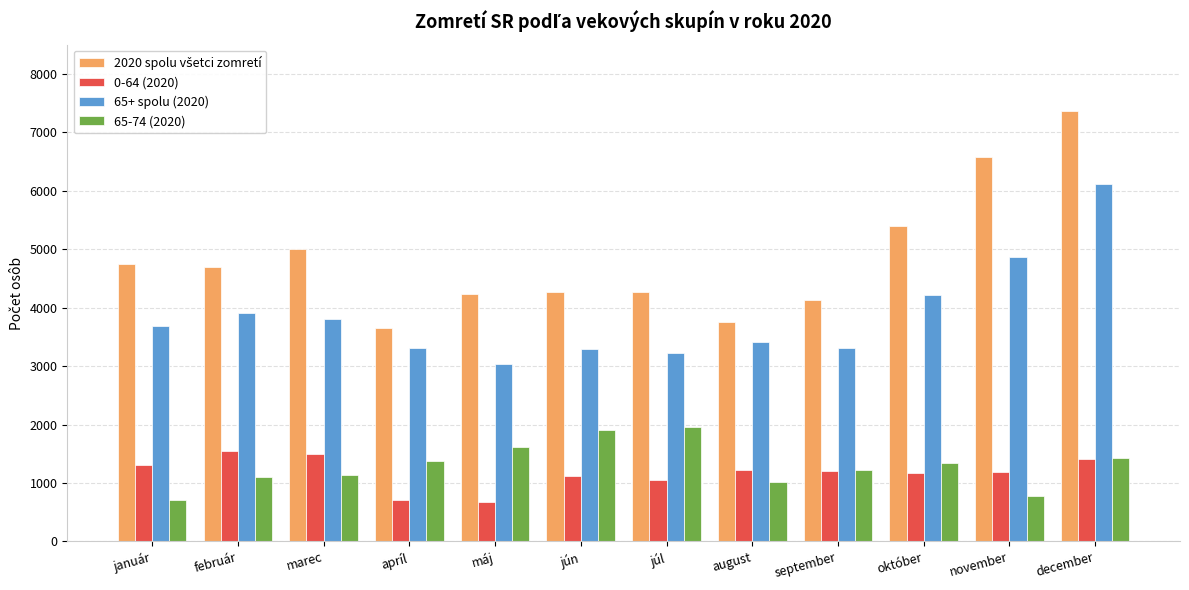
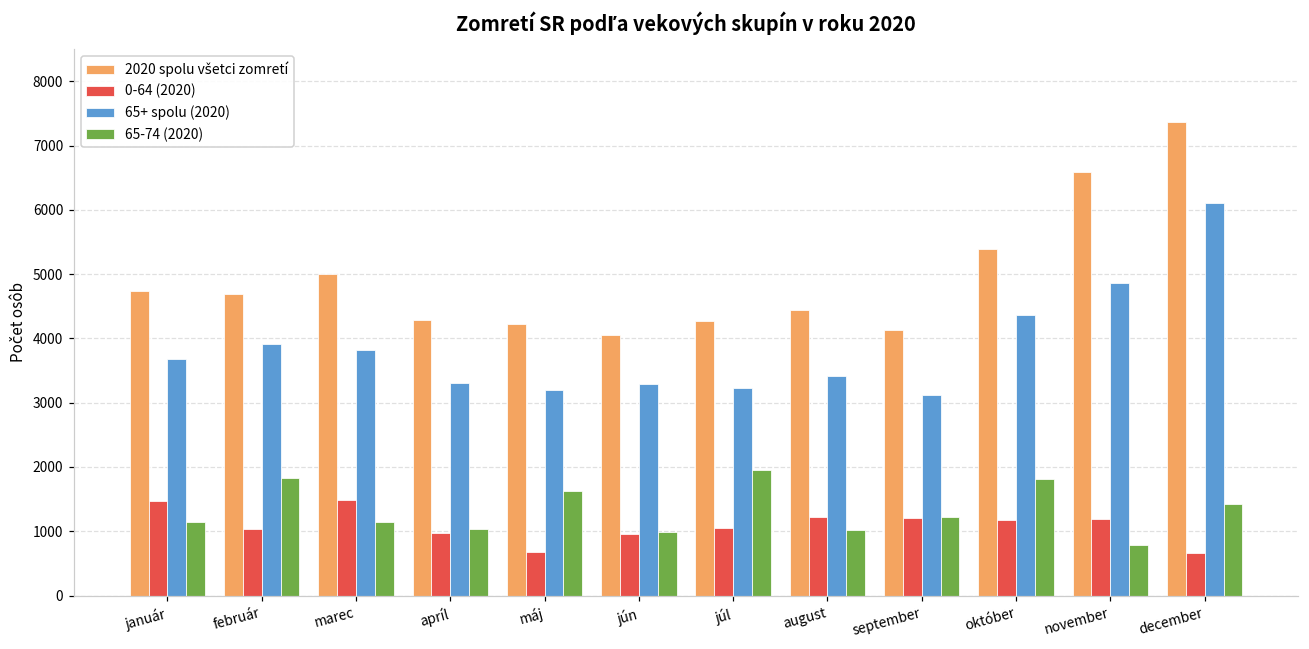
  {
    "2020 spolu všetci zomretí": {
      "január": 4700,
      "február": 4700,
      "marec": 5000,
-     "apríl": 3700,
+     "apríl": 4300,
      "máj": 4200,
-     "jún": 4300,
+     "jún": 4100,
      "júl": 4300,
-     "august": 3800,
+     "august": 4400,
      "september": 4100,
      "október": 5400,
      "november": 6600,
      "december": 7400
    },
    "0-64 (2020)": {
-     "január": 1300,
-     "február": 1500,
+     "január": 1500,
+     "február": 1000,
      "marec": 1500,
-     "apríl": 700,
+     "apríl": 1000,
      "máj": 700,
-     "jún": 1100,
+     "jún": 1000,
      "júl": 1000,
      "august": 1200,
      "september": 1200,
      "október": 1200,
      "november": 1200,
-     "december": 1400
+     "december": 700
    },
    "65+ spolu (2020)": {
      "január": 3700,
      "február": 3900,
      "marec": 3800,
      "apríl": 3300,
-     "máj": 3000,
+     "máj": 3200,
      "jún": 3300,
      "júl": 3200,
      "august": 3400,
-     "september": 3300,
-     "október": 4200,
+     "september": 3100,
+     "október": 4400,
      "november": 4900,
      "december": 6100
    },
    "65-74 (2020)": {
-     "január": 700,
-     "február": 1100,
+     "január": 1200,
+     "február": 1800,
      "marec": 1100,
-     "apríl": 1400,
+     "apríl": 1000,
      "máj": 1600,
-     "jún": 1900,
+     "jún": 1000,
      "júl": 2000,
      "august": 1000,
      "september": 1200,
-     "október": 1300,
+     "október": 1800,
      "november": 800,
      "december": 1400
    }
  }
